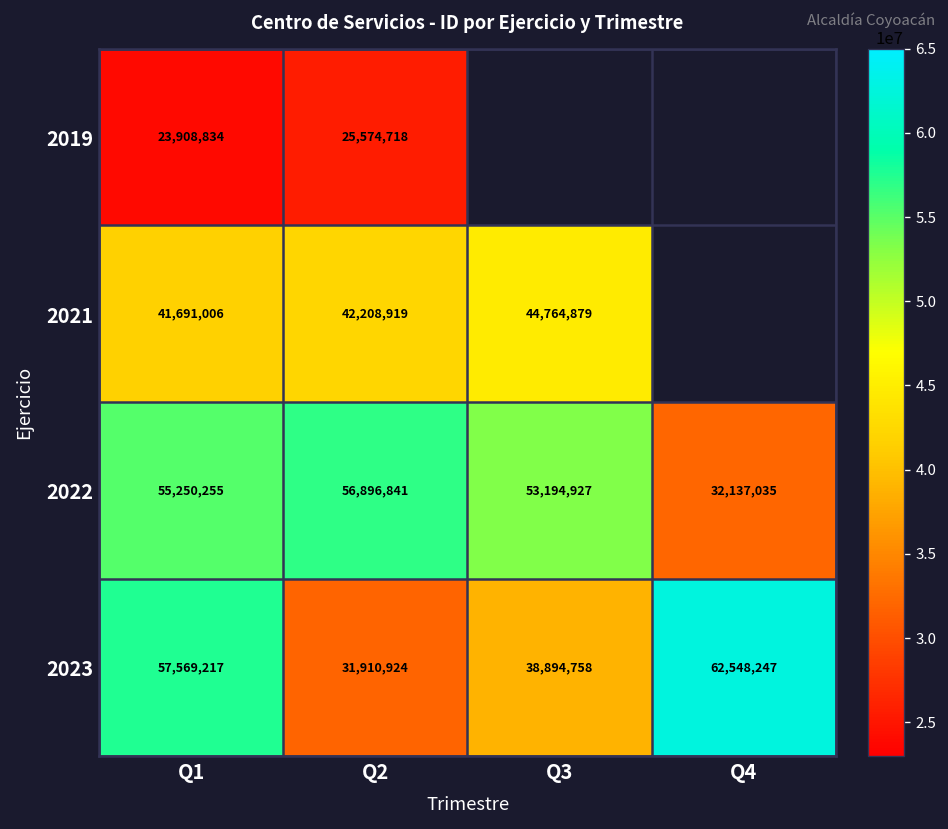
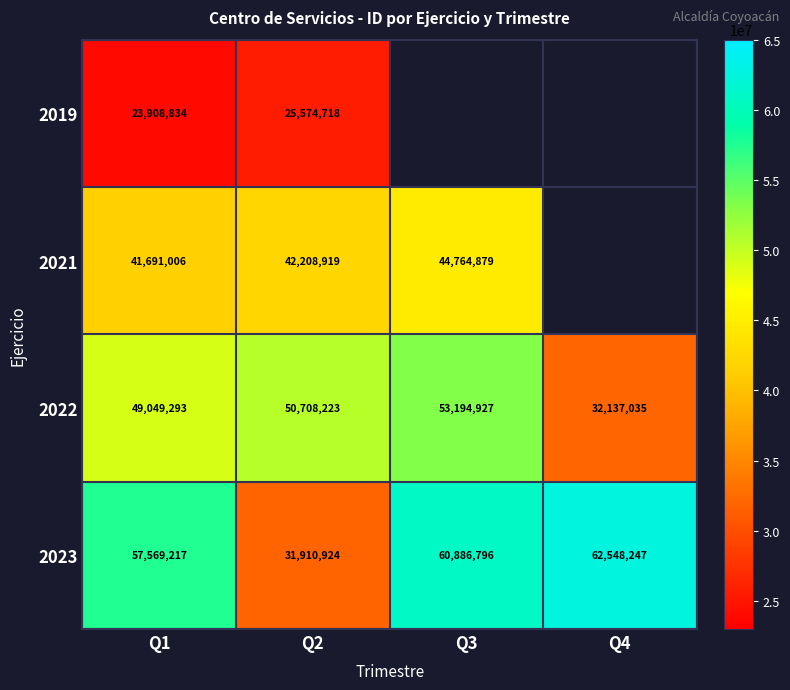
  {
    "2019": {
      "Q1": "23,908,834",
      "Q2": "25,574,718"
    },
    "2021": {
      "Q1": "41,691,006",
      "Q2": "42,208,919",
      "Q3": "44,764,879"
    },
    "2022": {
-     "Q1": "55,250,255",
-     "Q2": "56,896,841",
+     "Q1": "49,049,293",
+     "Q2": "50,708,223",
      "Q3": "53,194,927",
      "Q4": "32,137,035"
    },
    "2023": {
      "Q1": "57,569,217",
      "Q2": "31,910,924",
-     "Q3": "38,894,758",
+     "Q3": "60,886,796",
      "Q4": "62,548,247"
    }
  }
